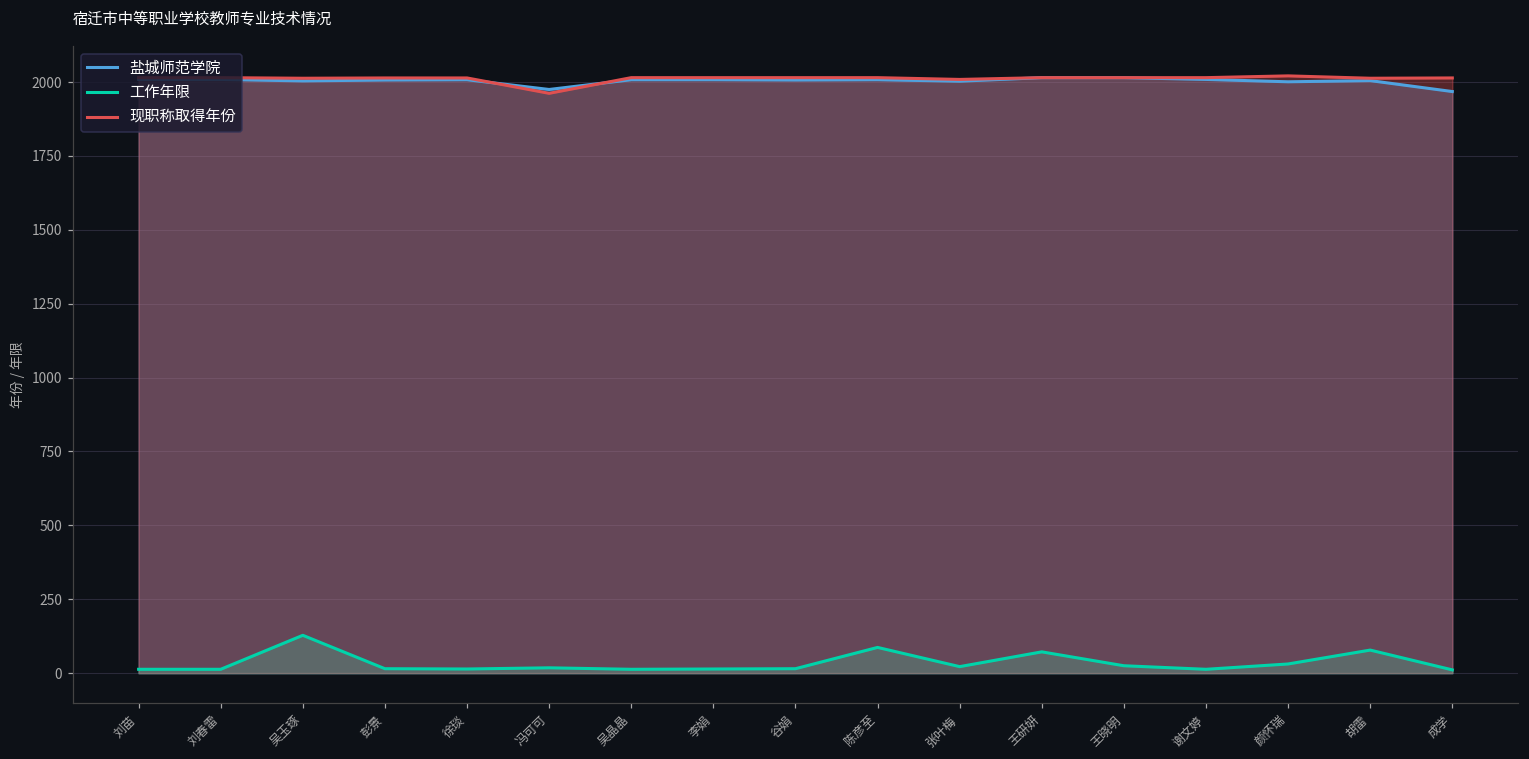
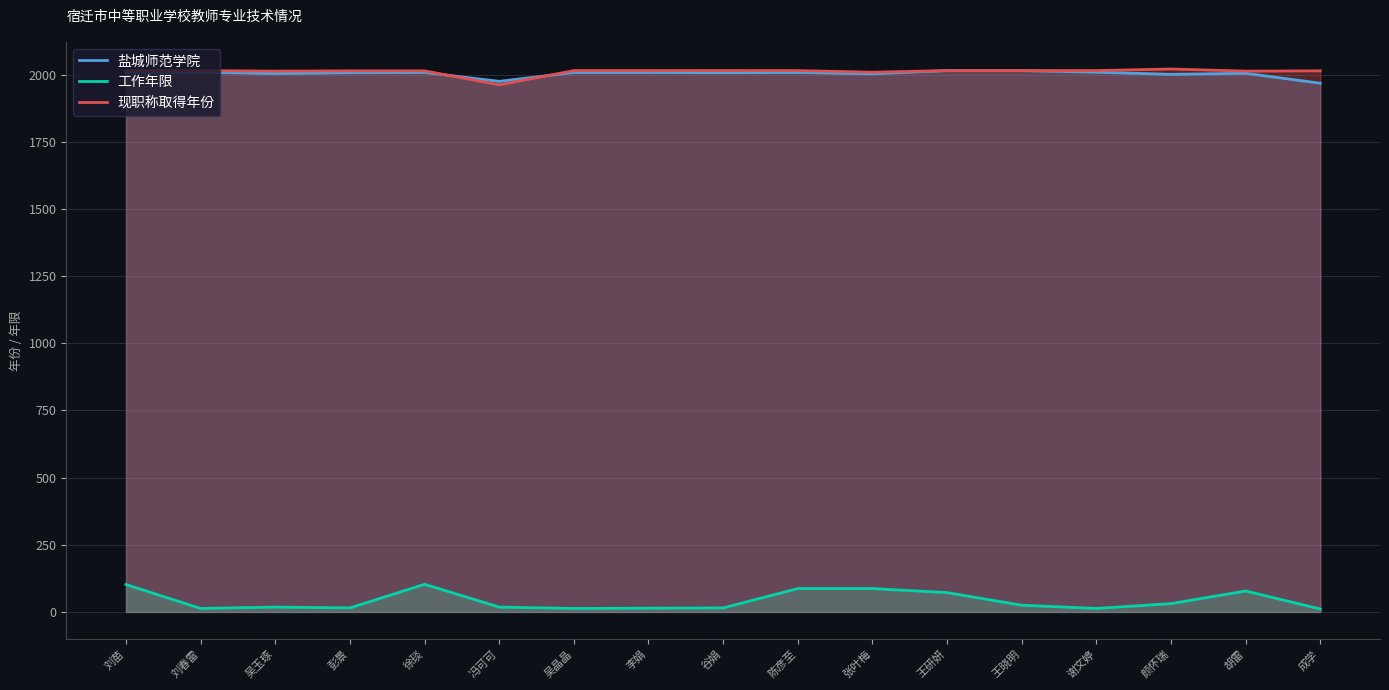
  {
    "盐城师范学院": {
      "冯可可": 1980,
      "颜怀瑞": 2000,
      "成学": 1970
    },
    "工作年限": {
-     "刘苗": 10,
+     "刘苗": 100,
      "刘春雷": 10,
-     "吴玉琢": 130,
+     "吴玉琢": 20,
      "彭景": 20,
-     "徐琰": 10,
+     "徐琰": 100,
      "冯可可": 20,
      "吴晶晶": 10,
      "李娟": 10,
      "谷娟": 20,
      "陈彦至": 90,
-     "张叶梅": 20,
+     "张叶梅": 90,
      "王研妍": 70,
      "王晓明": 30,
      "谢文婷": 10,
      "颜怀瑞": 30,
      "胡雷": 80,
      "成学": 10
    },
    "现职称取得年份": {
      "冯可可": 1960,
      "颜怀瑞": 2020,
      "成学": 2010
    }
  }
